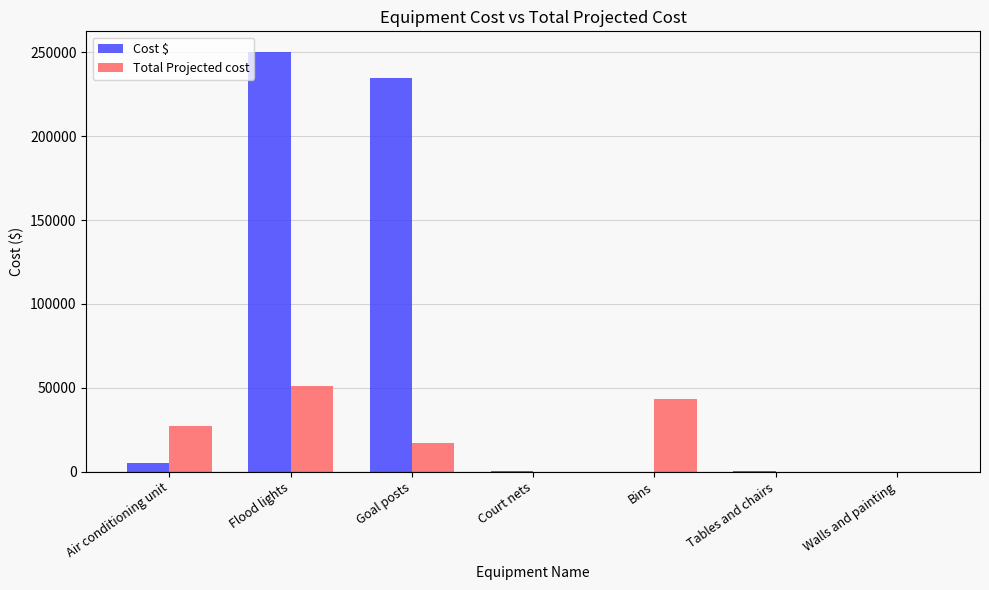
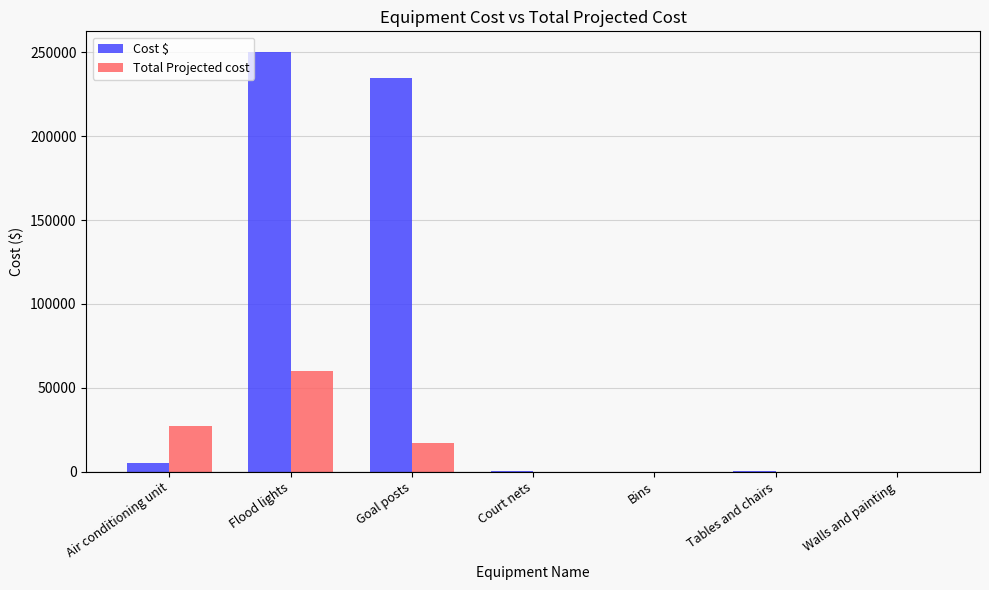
  {
    "Cost $": {
      "Air conditioning unit": 5000,
      "Flood lights": 250000,
      "Goal posts": 234000,
      "Walls and painting": 0
    },
    "Total Projected cost": {
      "Air conditioning unit": 27000,
-     "Flood lights": 51000,
+     "Flood lights": 60000,
      "Goal posts": 17000,
      "Court nets": 0,
-     "Bins": 43000,
+     "Bins": 0,
      "Tables and chairs": 0,
      "Walls and painting": 0
    }
  }
